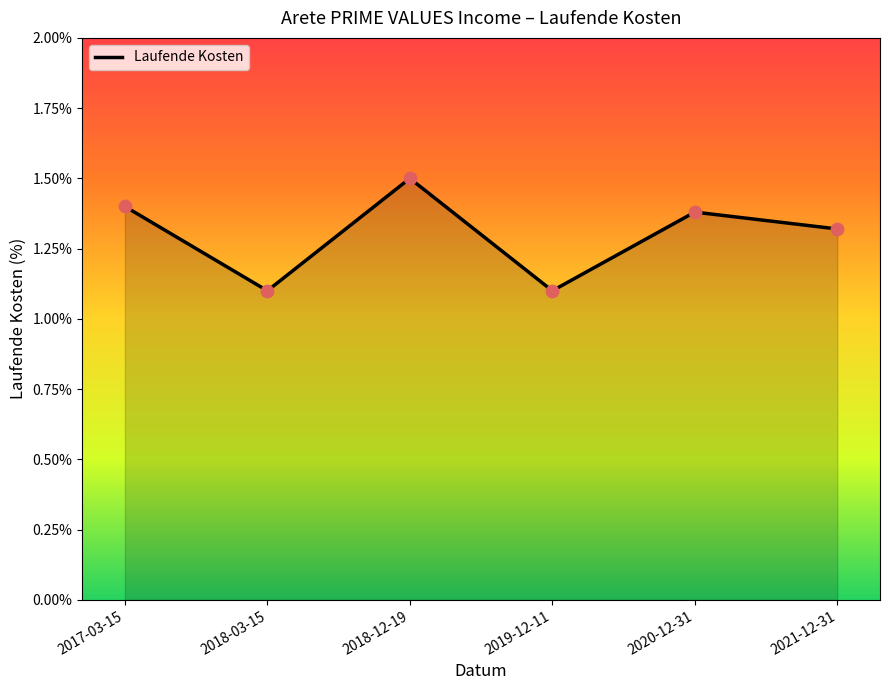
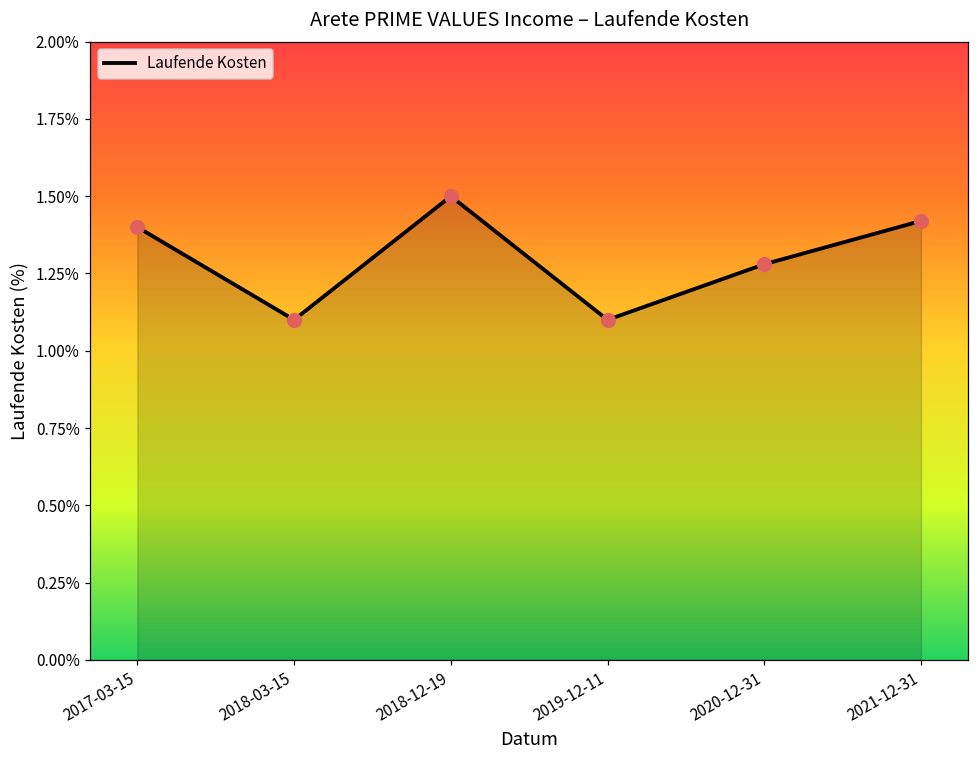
  {
    "2017-03-15": "1.40%",
    "2018-03-15": "1.10%",
    "2018-12-19": "1.50%",
    "2019-12-11": "1.10%",
-   "2020-12-31": "1.38%",
-   "2021-12-31": "1.32%"
+   "2020-12-31": "1.28%",
+   "2021-12-31": "1.42%"
  }
